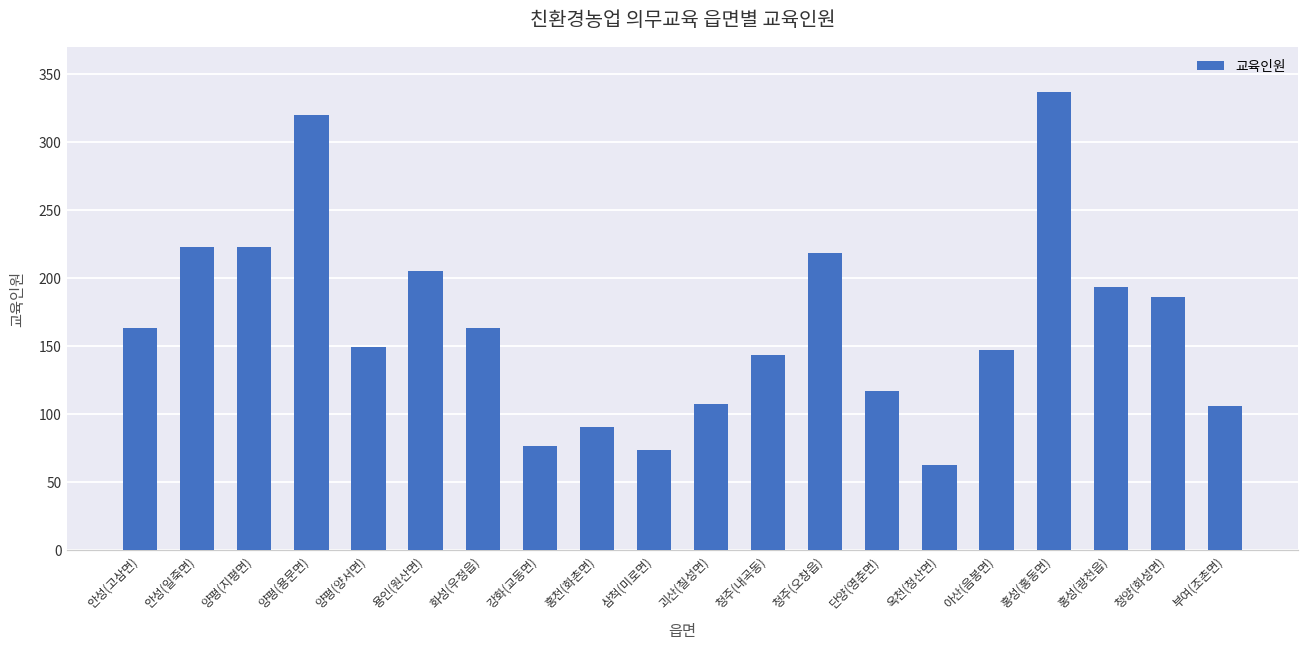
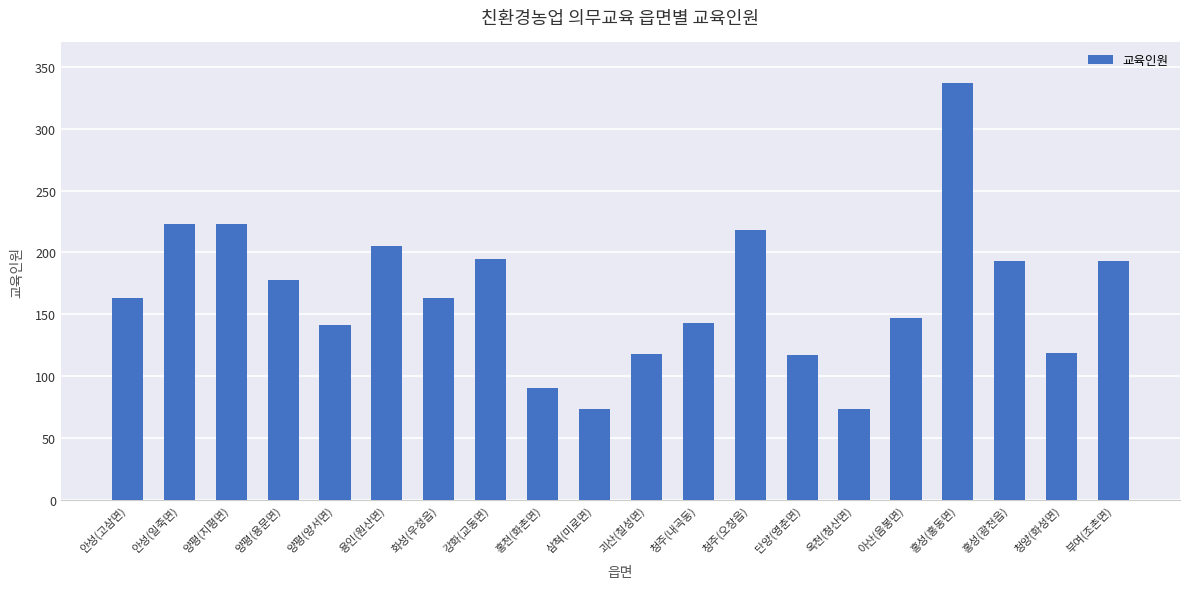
  {
    "안성(고삼면)": 163,
    "안성(일죽면)": 223,
    "양평(지평면)": 223,
-   "양평(용문면)": 320,
-   "양평(양서면)": 149,
+   "양평(용문면)": 178,
+   "양평(양서면)": 141,
    "용인(원산면)": 205,
    "화성(우정읍)": 163,
-   "강화(교동면)": 76,
+   "강화(교동면)": 195,
    "홍천(화촌면)": 90,
    "삼척(미로면)": 73,
-   "괴산(칠성면)": 107,
+   "괴산(칠성면)": 118,
    "청주(내곡동)": 143,
    "청주(오창읍)": 218,
    "단양(영춘면)": 117,
-   "옥천(청산면)": 62,
+   "옥천(청산면)": 73,
    "아산(음봉면)": 147,
    "홍성(홍동면)": 337,
    "홍성(광천읍)": 193,
-   "청양(화성면)": 186,
-   "부여(조촌면)": 106
+   "청양(화성면)": 119,
+   "부여(조촌면)": 193
  }
